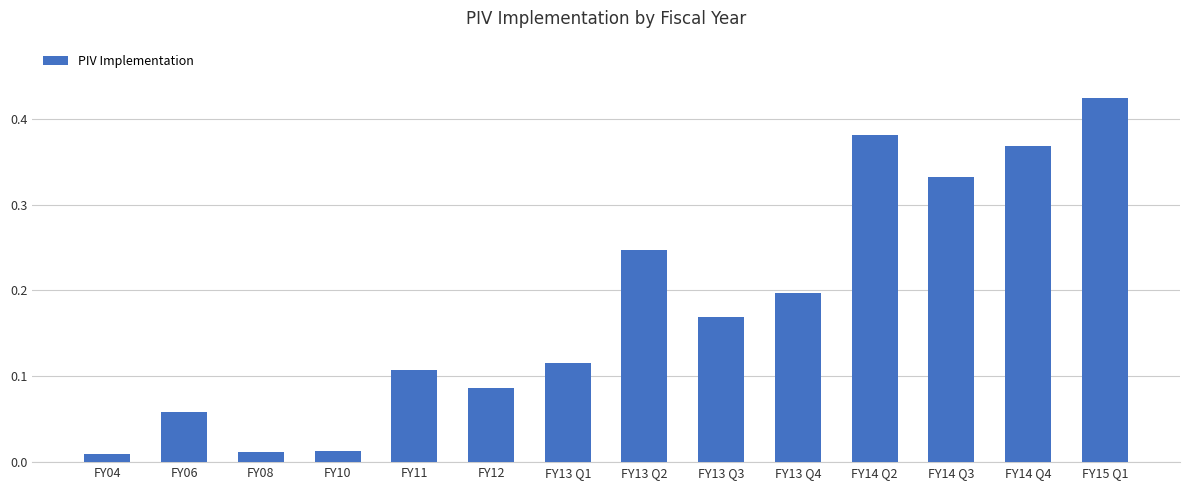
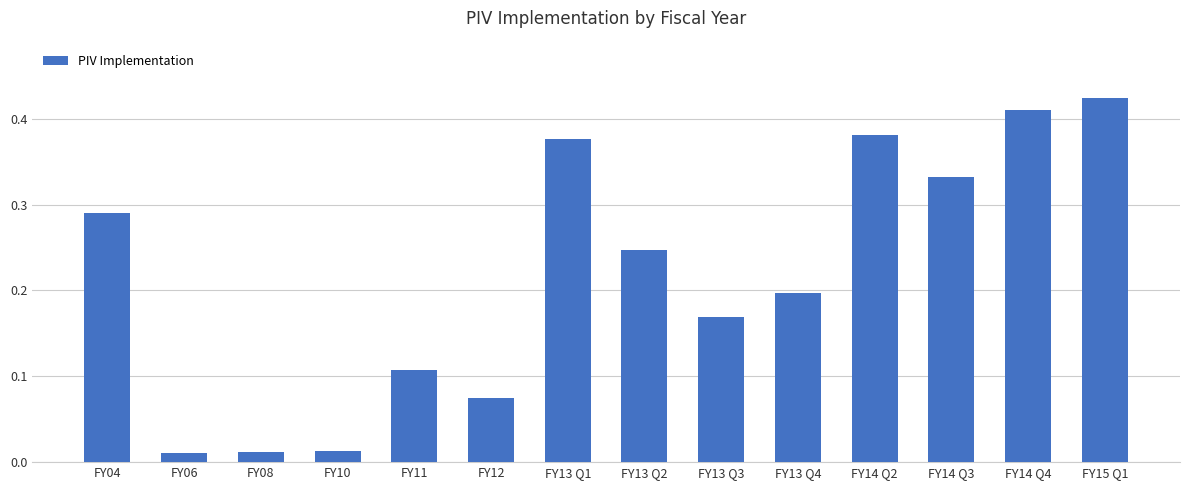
  {
-   "FY04": 0.01,
-   "FY06": 0.06,
+   "FY04": 0.29,
+   "FY06": 0.01,
    "FY08": 0.01,
    "FY10": 0.01,
    "FY11": 0.11,
-   "FY12": 0.09,
-   "FY13 Q1": 0.12,
+   "FY12": 0.07,
+   "FY13 Q1": 0.38,
    "FY13 Q2": 0.25,
    "FY13 Q3": 0.17,
    "FY13 Q4": 0.20,
    "FY14 Q2": 0.38,
    "FY14 Q3": 0.33,
-   "FY14 Q4": 0.37,
+   "FY14 Q4": 0.41,
    "FY15 Q1": 0.42
  }
